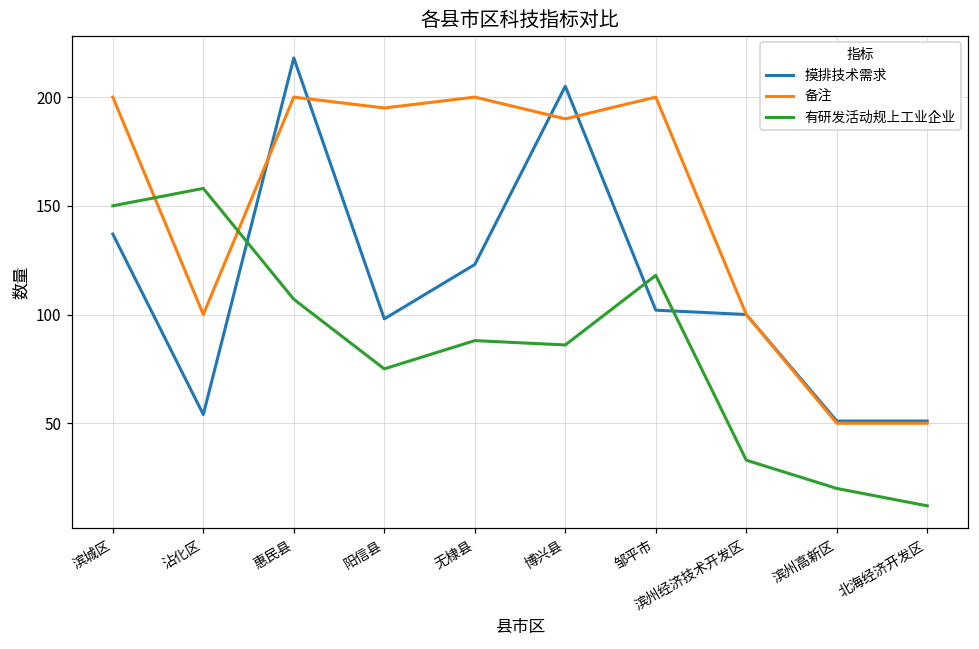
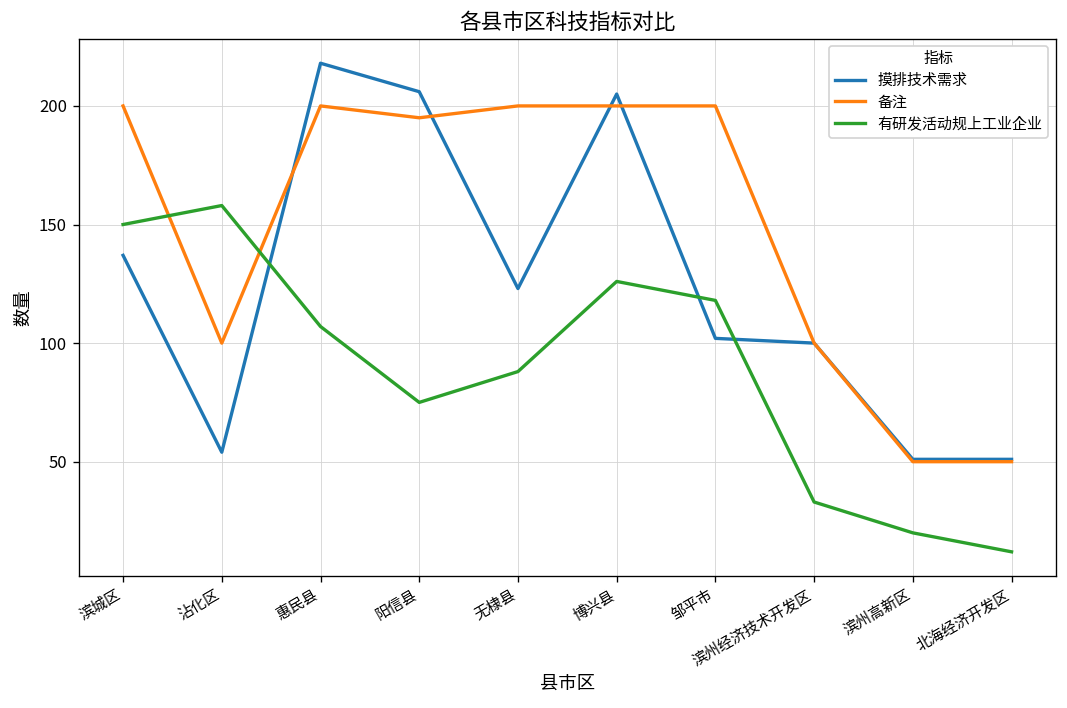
  {
    "摸排技术需求": {
      "滨城区": 137,
      "沾化区": 54,
      "惠民县": 218,
-     "阳信县": 98,
+     "阳信县": 206,
      "无棣县": 123,
      "博兴县": 205,
      "邹平市": 102
    },
    "备注": {
      "滨城区": 200,
      "沾化区": 100,
      "惠民县": 200,
      "阳信县": 195,
      "无棣县": 200,
-     "博兴县": 190,
+     "博兴县": 200,
      "邹平市": 200
    },
    "有研发活动规上工业企业": {
      "滨城区": 150,
      "沾化区": 158,
      "惠民县": 107,
      "阳信县": 75,
      "无棣县": 88,
-     "博兴县": 86,
+     "博兴县": 126,
      "邹平市": 118,
      "滨州经济技术开发区": 33,
      "滨州高新区": 20,
      "北海经济开发区": 12
    }
  }
